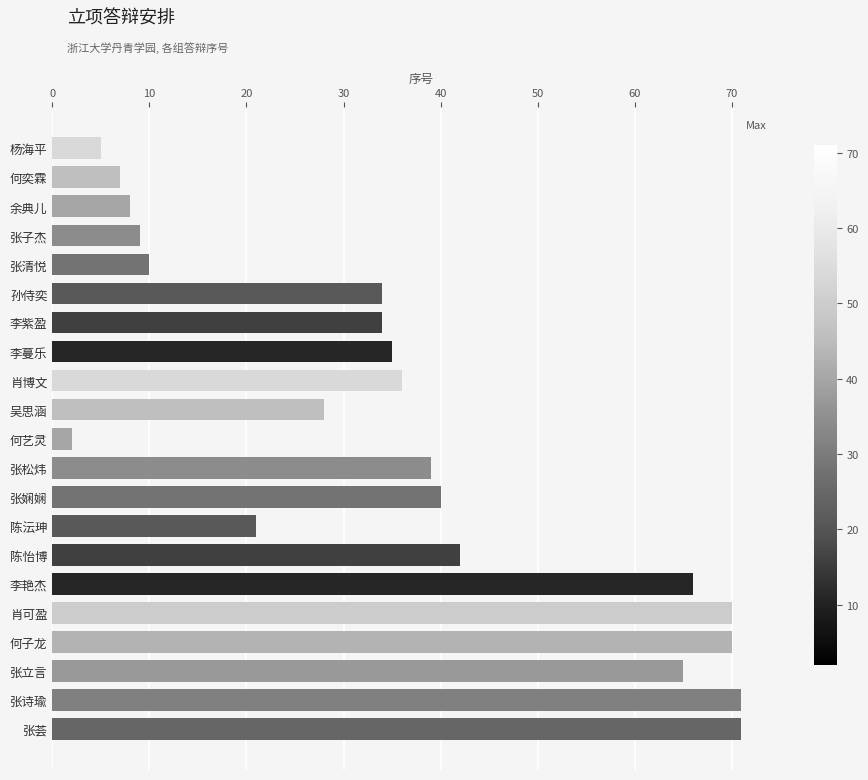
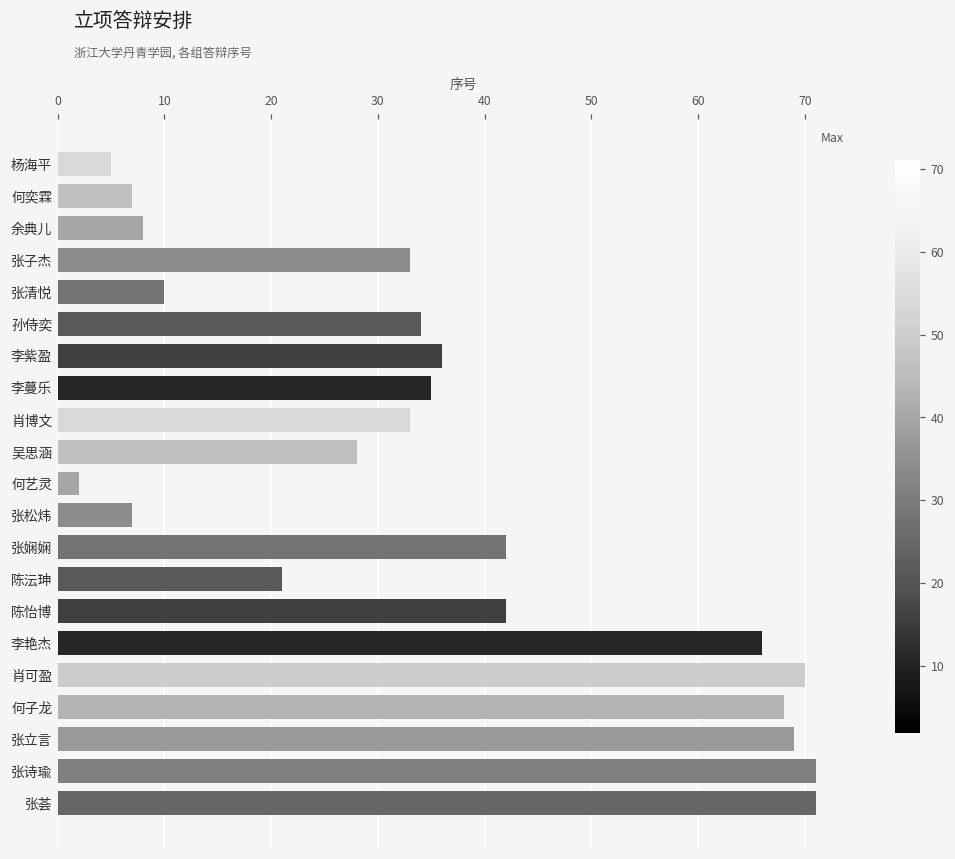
  {
    "杨海平": 5,
    "何奕霖": 7,
    "余典儿": 8,
-   "张子杰": 9,
+   "张子杰": 33,
    "张清悦": 10,
    "孙侍奕": 34,
-   "李紫盈": 34,
+   "李紫盈": 36,
    "李蔓乐": 35,
-   "肖博文": 36,
+   "肖博文": 33,
    "吴思涵": 28,
    "何艺灵": 2,
-   "张松炜": 39,
-   "张娴娴": 40,
+   "张松炜": 7,
+   "张娴娴": 42,
    "陈沄珅": 21,
    "陈怡博": 42,
    "李艳杰": 66,
    "肖可盈": 70,
-   "何子龙": 70,
-   "张立言": 65,
+   "何子龙": 68,
+   "张立言": 69,
    "张诗瑜": 71,
    "张荟": 71
  }
